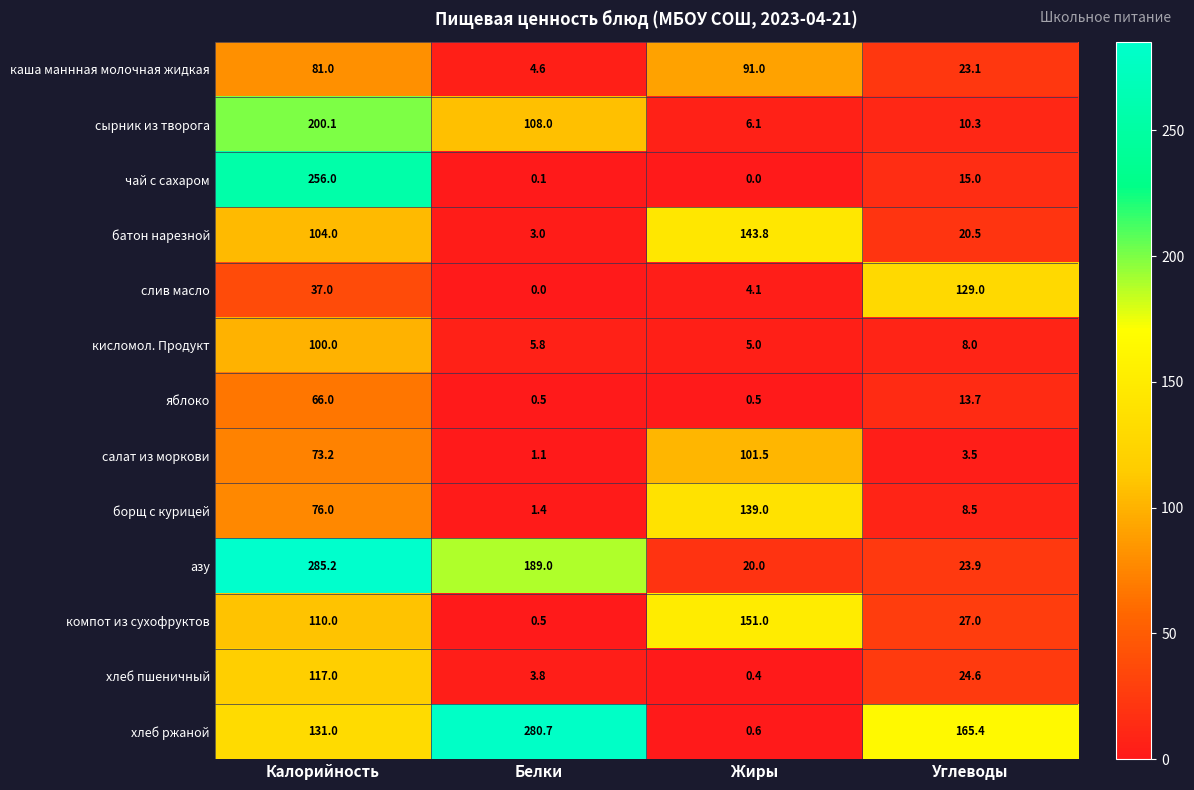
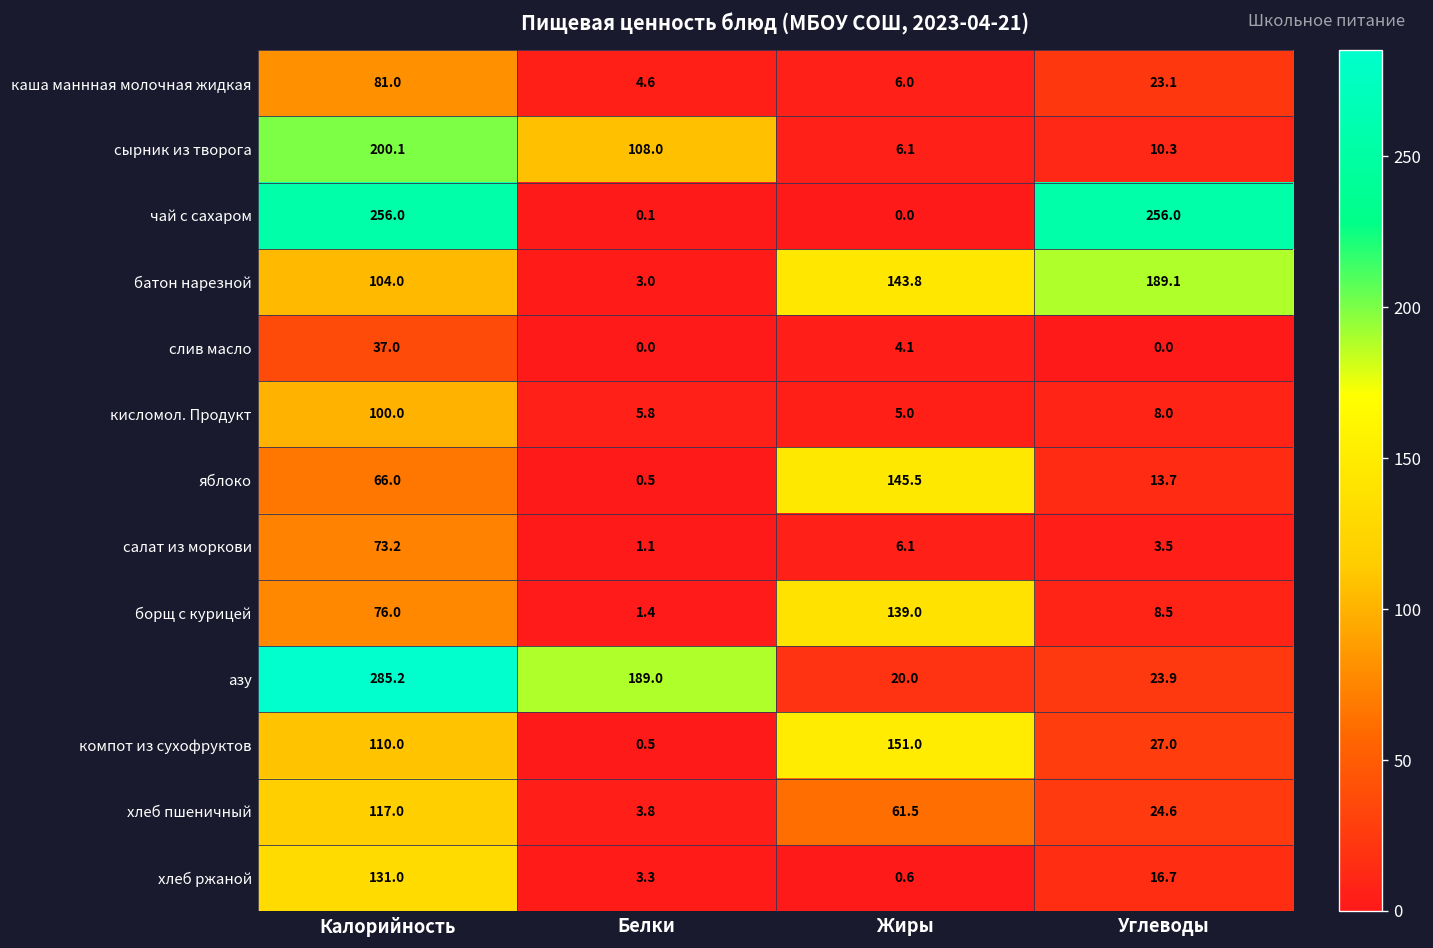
  {
    "каша маннная молочная жидкая": {
      "Калорийность": 81.0,
      "Белки": 4.6,
-     "Жиры": 91.0,
+     "Жиры": 6.0,
      "Углеводы": 23.1
    },
    "сырник из творога": {
      "Калорийность": 200.1,
      "Белки": 108.0,
      "Жиры": 6.1,
      "Углеводы": 10.3
    },
    "чай с сахаром": {
      "Калорийность": 256.0,
      "Белки": 0.1,
      "Жиры": 0.0,
-     "Углеводы": 15.0
+     "Углеводы": 256.0
    },
    "батон нарезной": {
      "Калорийность": 104.0,
      "Белки": 3.0,
      "Жиры": 143.8,
-     "Углеводы": 20.5
+     "Углеводы": 189.1
    },
    "слив масло": {
      "Калорийность": 37.0,
      "Белки": 0.0,
      "Жиры": 4.1,
-     "Углеводы": 129.0
+     "Углеводы": 0.0
    },
    "кисломол. Продукт": {
      "Калорийность": 100.0,
      "Белки": 5.8,
      "Жиры": 5.0,
      "Углеводы": 8.0
    },
    "яблоко": {
      "Калорийность": 66.0,
      "Белки": 0.5,
-     "Жиры": 0.5,
+     "Жиры": 145.5,
      "Углеводы": 13.7
    },
    "салат из моркови": {
      "Калорийность": 73.2,
      "Белки": 1.1,
-     "Жиры": 101.5,
+     "Жиры": 6.1,
      "Углеводы": 3.5
    },
    "борщ с курицей": {
      "Калорийность": 76.0,
      "Белки": 1.4,
      "Жиры": 139.0,
      "Углеводы": 8.5
    },
    "азу": {
      "Калорийность": 285.2,
      "Белки": 189.0,
      "Жиры": 20.0,
      "Углеводы": 23.9
    },
    "компот из сухофруктов": {
      "Калорийность": 110.0,
      "Белки": 0.5,
      "Жиры": 151.0,
      "Углеводы": 27.0
    },
    "хлеб пшеничный": {
      "Калорийность": 117.0,
      "Белки": 3.8,
-     "Жиры": 0.4,
+     "Жиры": 61.5,
      "Углеводы": 24.6
    },
    "хлеб ржаной": {
      "Калорийность": 131.0,
-     "Белки": 280.7,
+     "Белки": 3.3,
      "Жиры": 0.6,
-     "Углеводы": 165.4
+     "Углеводы": 16.7
    }
  }
